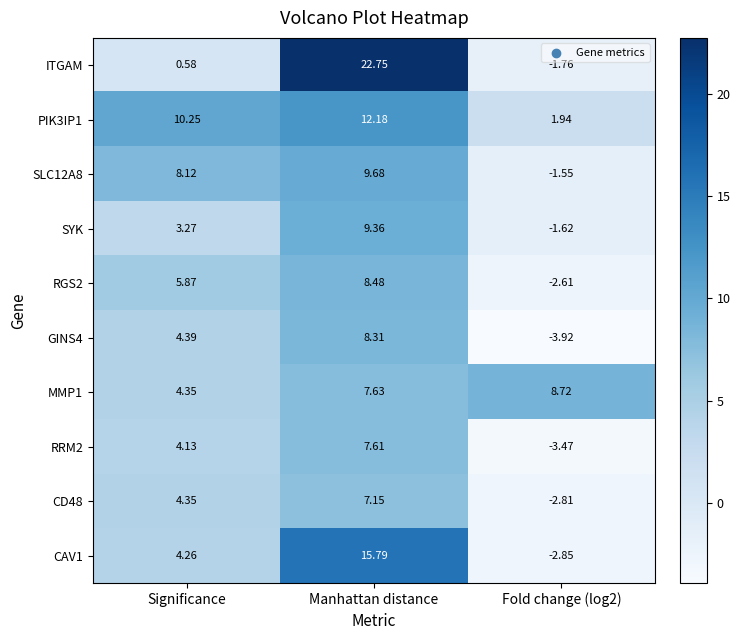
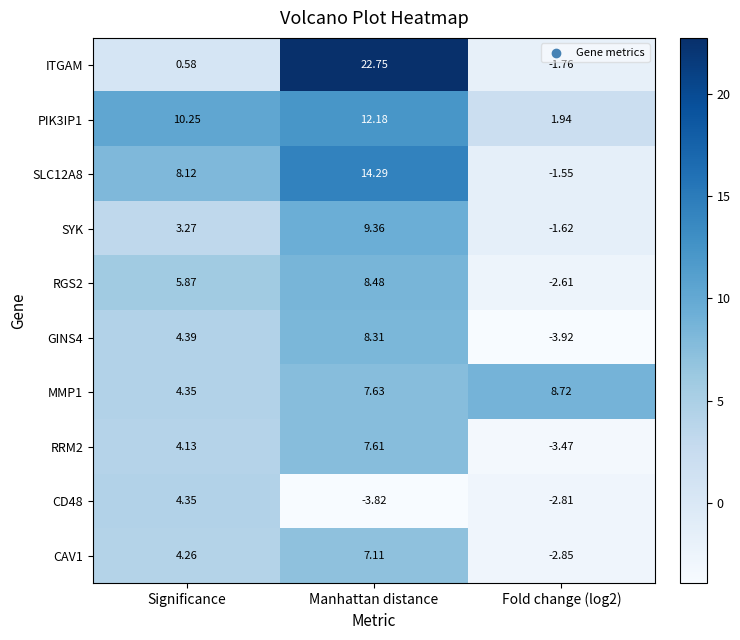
  {
    "ITGAM": {
      "Significance": 0.58,
      "Manhattan distance": 22.75
    },
    "PIK3IP1": {
      "Significance": 10.25,
      "Manhattan distance": 12.18,
      "Fold change (log2)": 1.94
    },
    "SLC12A8": {
      "Significance": 8.12,
-     "Manhattan distance": 9.68,
+     "Manhattan distance": 14.29,
      "Fold change (log2)": -1.55
    },
    "SYK": {
      "Significance": 3.27,
      "Manhattan distance": 9.36,
      "Fold change (log2)": -1.62
    },
    "RGS2": {
      "Significance": 5.87,
      "Manhattan distance": 8.48,
      "Fold change (log2)": -2.61
    },
    "GINS4": {
      "Significance": 4.39,
      "Manhattan distance": 8.31,
      "Fold change (log2)": -3.92
    },
    "MMP1": {
      "Significance": 4.35,
      "Manhattan distance": 7.63,
      "Fold change (log2)": 8.72
    },
    "RRM2": {
      "Significance": 4.13,
      "Manhattan distance": 7.61,
      "Fold change (log2)": -3.47
    },
    "CD48": {
      "Significance": 4.35,
-     "Manhattan distance": 7.15,
+     "Manhattan distance": -3.82,
      "Fold change (log2)": -2.81
    },
    "CAV1": {
      "Significance": 4.26,
-     "Manhattan distance": 15.79,
+     "Manhattan distance": 7.11,
      "Fold change (log2)": -2.85
    }
  }
